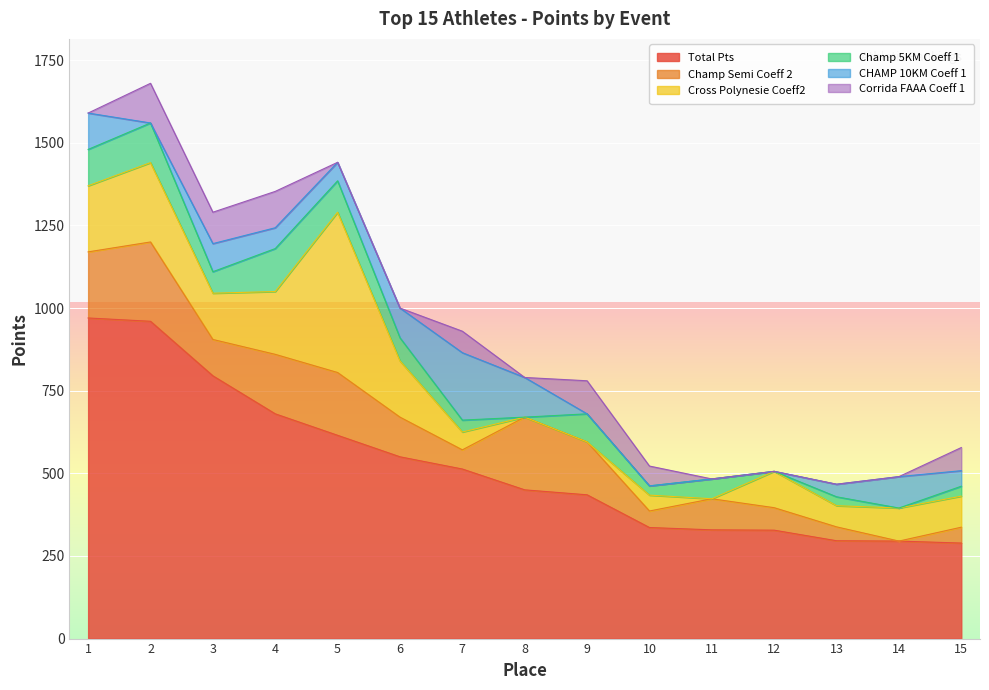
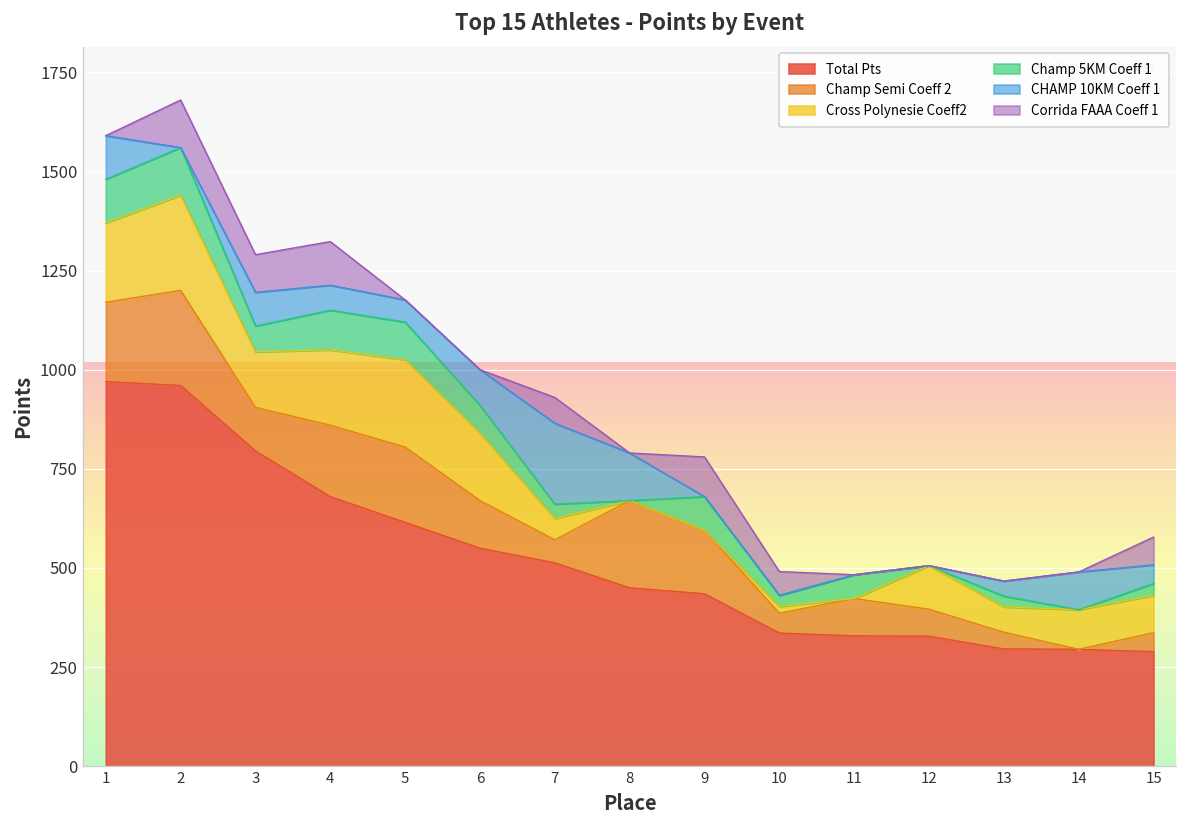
  {
    "Cross Polynesie Coeff2": {
      "1": 200,
      "2": 240,
      "3": 140,
      "4": 190,
-     "5": 490,
+     "5": 220,
      "6": 170,
      "7": 50,
-     "10": 50,
+     "10": 20,
      "13": 60,
      "15": 90
    },
    "Champ 5KM Coeff 1": {
      "1": 110,
      "3": 70,
-     "4": 130,
+     "4": 100,
      "5": 100,
      "6": 70,
      "7": 40,
      "13": 30,
      "15": 30
    },
    "CHAMP 10KM Coeff 1": {
      "3": 90,
      "4": 60,
      "7": 200,
      "15": 50
    },
    "Corrida FAAA Coeff 1": {
      "2": 120,
      "3": 100,
      "4": 110,
      "7": 70,
      "9": 100,
      "10": 60,
      "15": 70
    }
  }
